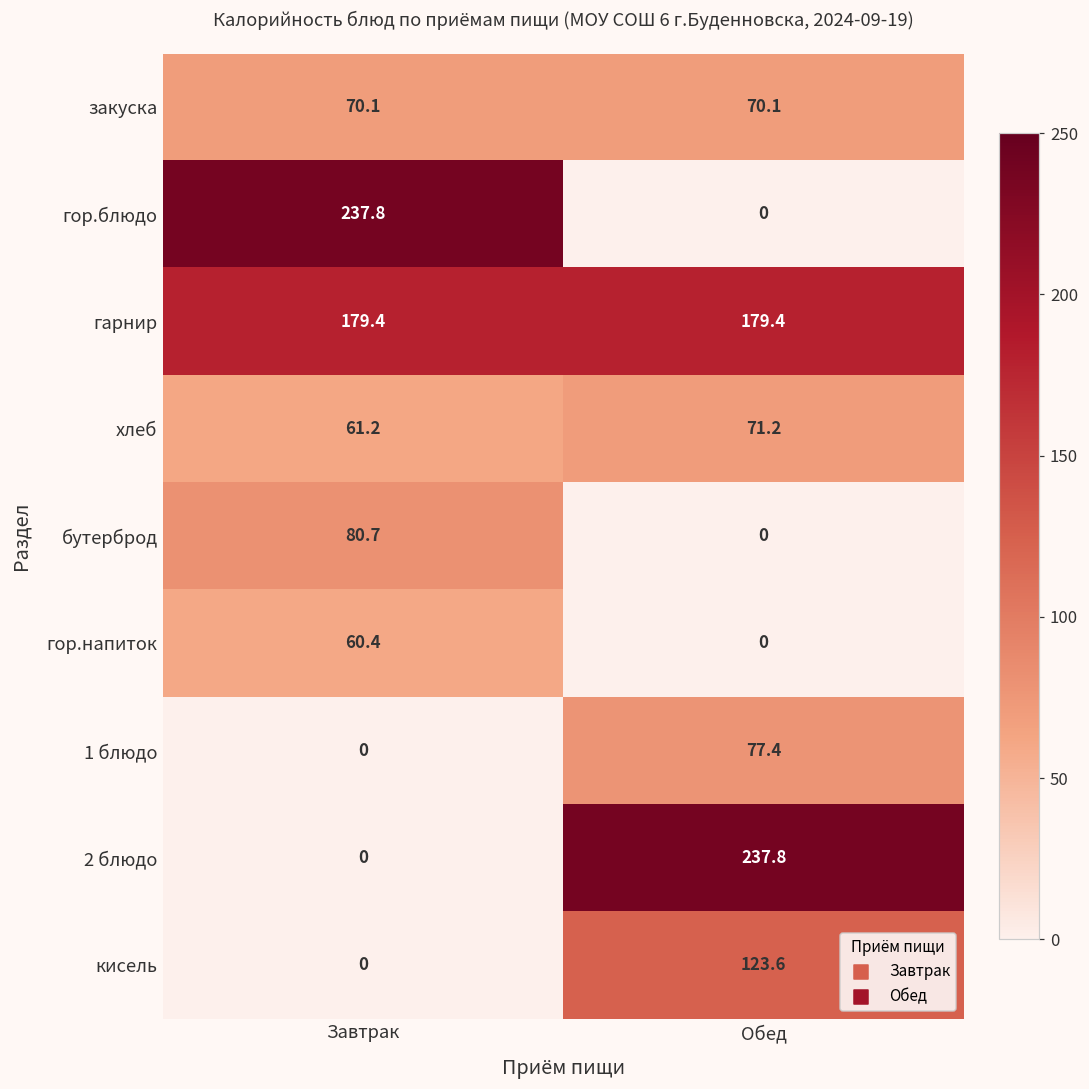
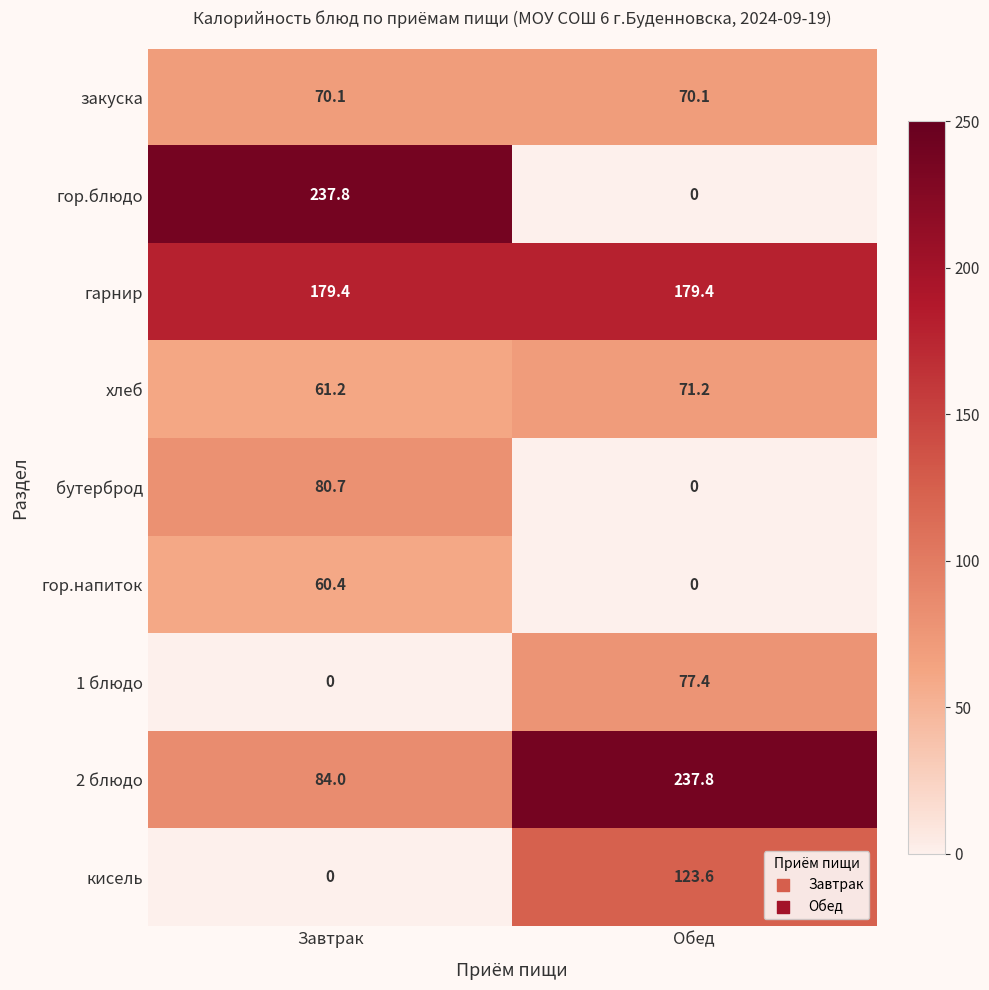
  {
    "закуска": {
      "Завтрак": 70.1,
      "Обед": 70.1
    },
    "гор.блюдо": {
      "Завтрак": 237.8,
      "Обед": 0
    },
    "гарнир": {
      "Завтрак": 179.4,
      "Обед": 179.4
    },
    "хлеб": {
      "Завтрак": 61.2,
      "Обед": 71.2
    },
    "бутерброд": {
      "Завтрак": 80.7,
      "Обед": 0
    },
    "гор.напиток": {
      "Завтрак": 60.4,
      "Обед": 0
    },
    "1 блюдо": {
      "Завтрак": 0,
      "Обед": 77.4
    },
    "2 блюдо": {
-     "Завтрак": 0,
+     "Завтрак": 84.0,
      "Обед": 237.8
    },
    "кисель": {
      "Завтрак": 0,
      "Обед": 123.6
    }
  }
